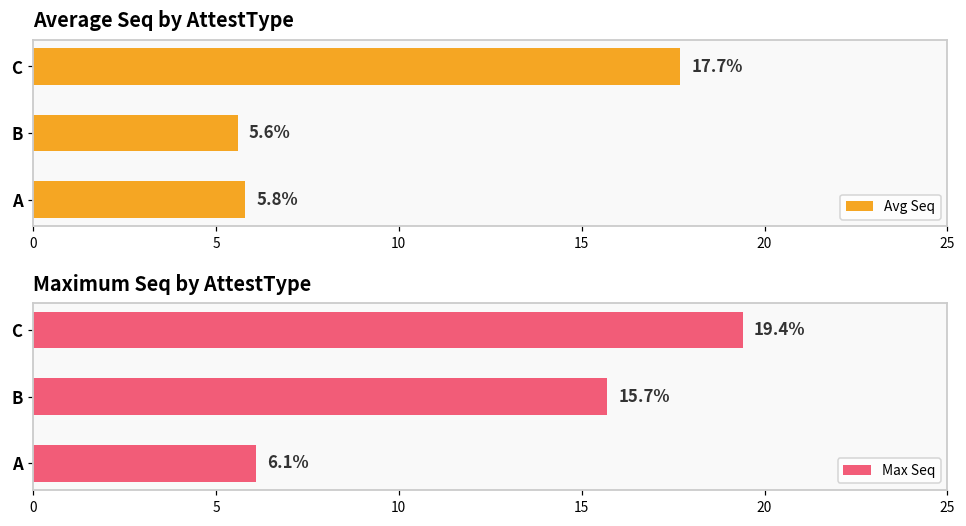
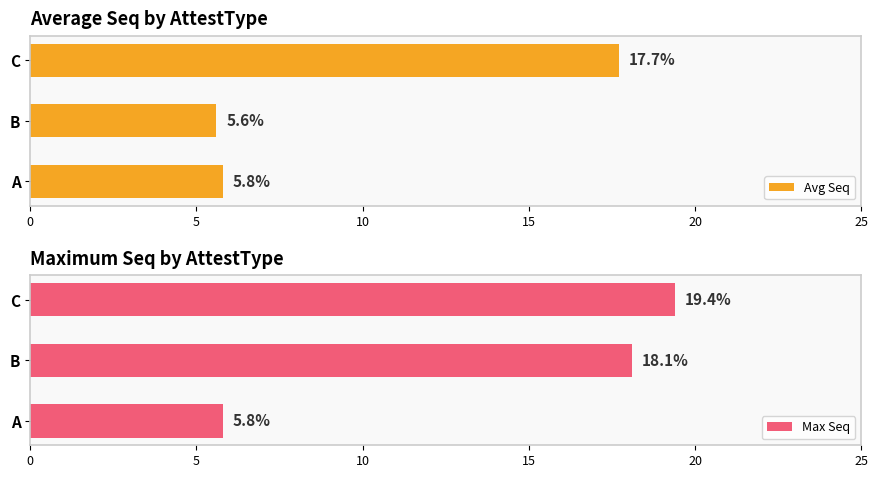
  {
    "Average Seq by AttestType": {
      "C": "17.7%",
      "B": "5.6%",
      "A": "5.8%"
    },
    "Maximum Seq by AttestType": {
      "C": "19.4%",
-     "B": "15.7%",
-     "A": "6.1%"
+     "B": "18.1%",
+     "A": "5.8%"
    }
  }
